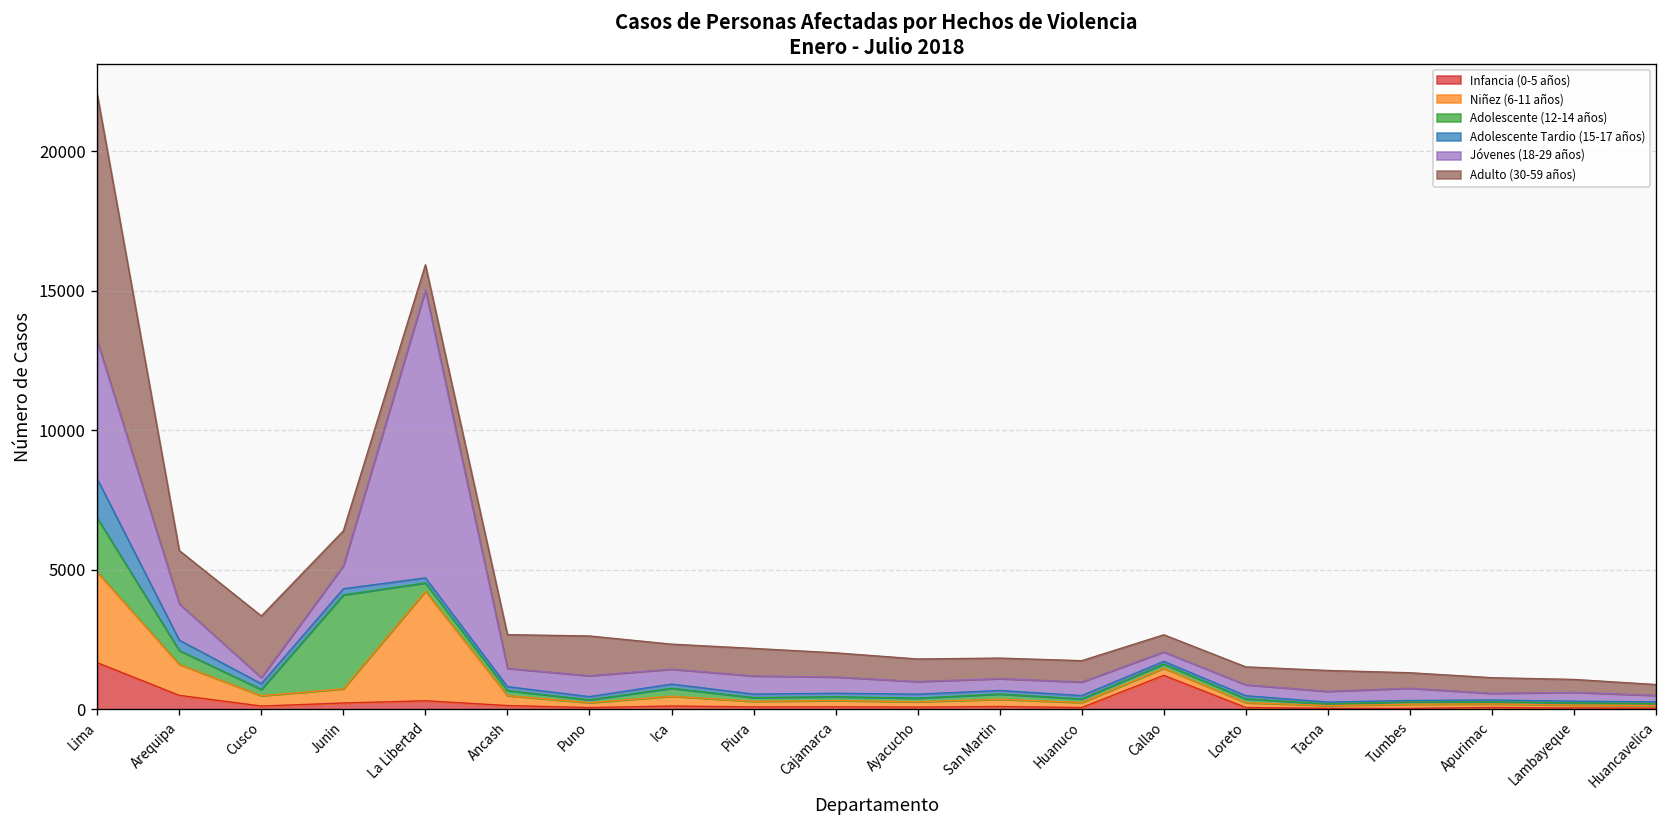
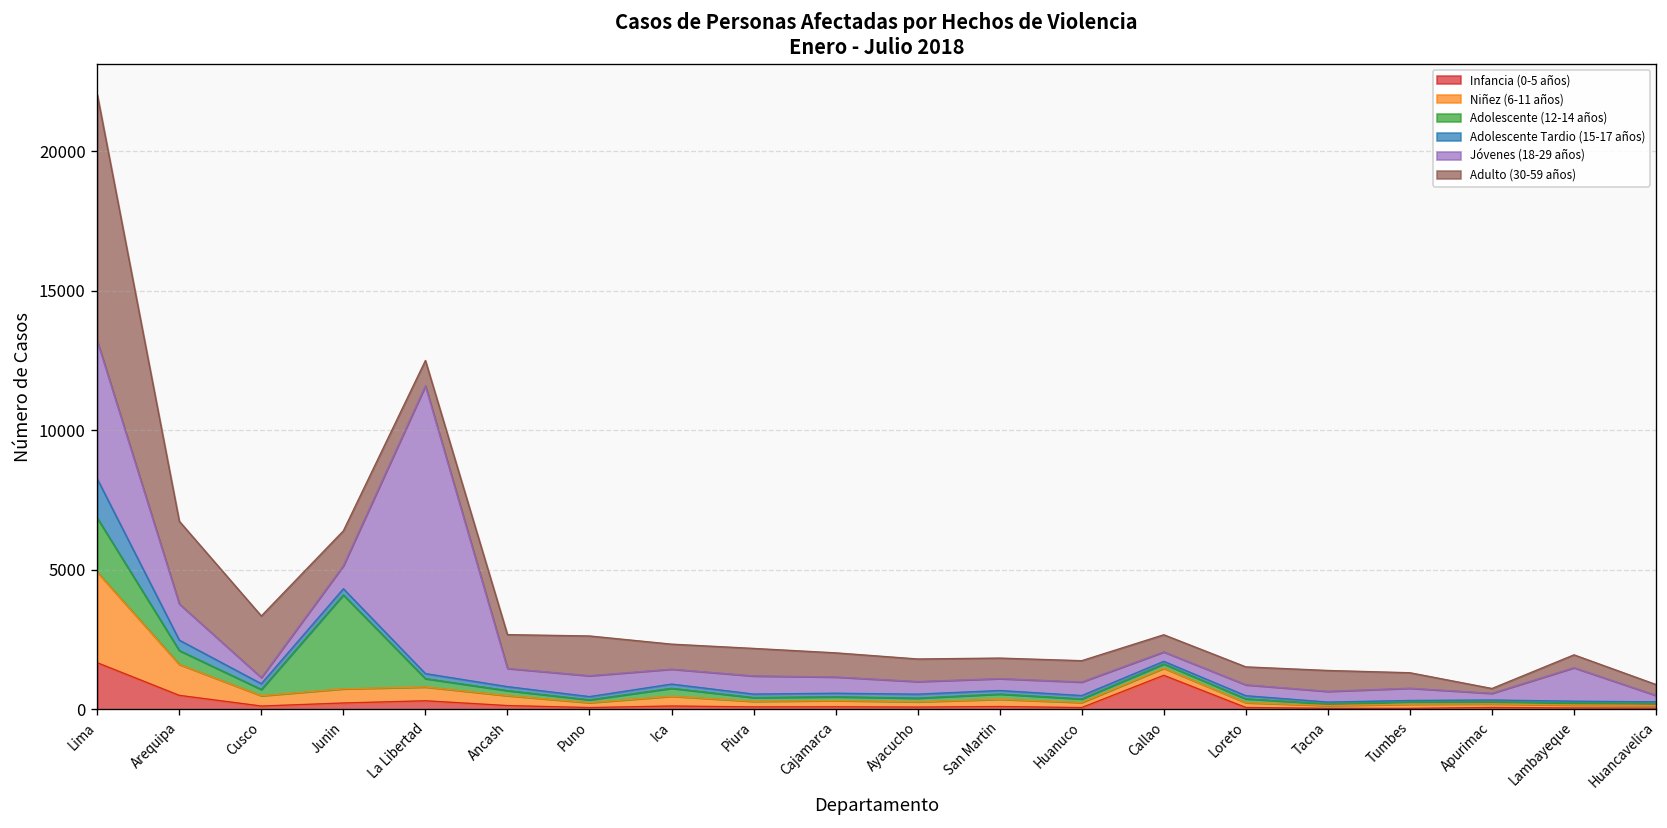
  {
    "Infancia (0-5 años)": {
      "Lima": 1700,
      "Arequipa": 500,
      "Cusco": 100,
      "Junin": 200,
      "La Libertad": 300,
      "Ancash": 100,
      "Puno": 100,
      "Ica": 100,
      "Piura": 100,
      "Cajamarca": 100,
      "Ayacucho": 100,
      "San Martin": 100,
      "Huanuco": 100,
      "Callao": 1200,
      "Loreto": 100,
      "Tumbes": 0,
      "Apurimac": 100
    },
    "Niñez (6-11 años)": {
      "Lima": 3200,
      "Arequipa": 1100,
      "Cusco": 400,
      "Junin": 500,
-     "La Libertad": 3900,
+     "La Libertad": 500,
      "Ancash": 400,
      "Ica": 400,
      "Piura": 200,
      "Cajamarca": 200,
      "Ayacucho": 200,
      "San Martin": 300,
      "Huanuco": 200,
      "Callao": 300,
      "Loreto": 200
    },
    "Adolescente (12-14 años)": {
      "Lima": 1900,
      "Arequipa": 500,
      "Cusco": 200,
      "Junin": 3400,
      "La Libertad": 300,
      "Ancash": 200,
      "Ica": 300,
      "Piura": 100,
      "Cajamarca": 100,
      "Ayacucho": 100,
      "San Martin": 200,
      "Huanuco": 100
    },
    "Adolescente Tardio (15-17 años)": {
      "Lima": 1400,
      "Arequipa": 400,
      "Cusco": 200,
      "Junin": 200,
      "La Libertad": 200,
      "Ancash": 100,
      "Puno": 100,
      "Ica": 200,
      "Piura": 100,
      "Cajamarca": 100,
      "Ayacucho": 100,
      "San Martin": 100,
      "Huanuco": 100
    },
    "Jóvenes (18-29 años)": {
      "Lima": 4900,
      "Arequipa": 1300,
      "Cusco": 200,
      "Junin": 800,
      "La Libertad": 10300,
      "Ancash": 700,
      "Puno": 700,
      "Ica": 500,
      "Piura": 700,
      "Cajamarca": 600,
      "Ayacucho": 500,
      "San Martin": 400,
      "Huanuco": 500,
      "Callao": 300,
      "Loreto": 400,
      "Tacna": 400,
      "Tumbes": 400,
      "Apurimac": 200,
-     "Lambayeque": 300,
+     "Lambayeque": 1200,
      "Huancavelica": 200
    },
    "Adulto (30-59 años)": {
      "Lima": 8800,
-     "Arequipa": 1900,
+     "Arequipa": 3000,
      "Cusco": 2200,
      "Junin": 1300,
      "La Libertad": 900,
      "Ancash": 1200,
      "Puno": 1400,
      "Ica": 900,
      "Piura": 1000,
      "Cajamarca": 900,
      "Ayacucho": 800,
      "San Martin": 700,
      "Huanuco": 800,
      "Callao": 600,
      "Loreto": 600,
      "Tacna": 700,
      "Tumbes": 600,
-     "Apurimac": 600,
+     "Apurimac": 200,
      "Lambayeque": 500,
      "Huancavelica": 400
    }
  }
